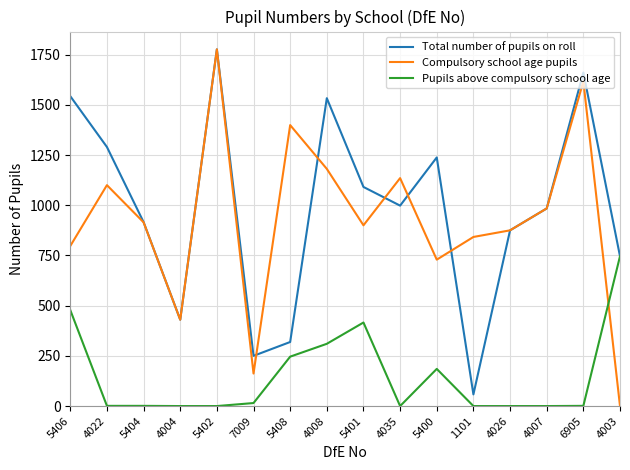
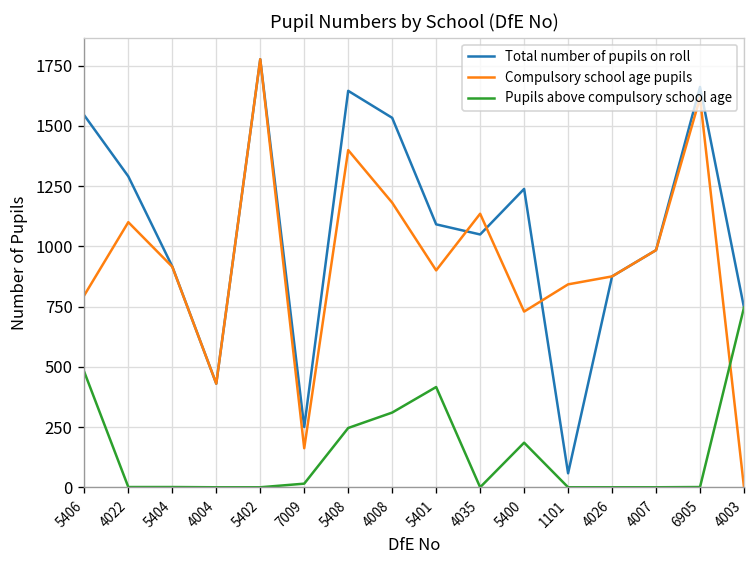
  {
    "Total number of pupils on roll": {
      "5406": 1540,
      "4022": 1290,
      "7009": 250,
-     "5408": 320,
+     "5408": 1650,
      "4008": 1530,
      "5401": 1090,
-     "4035": 1000,
+     "4035": 1050,
      "5400": 1240,
      "1101": 60
    },
    "Compulsory school age pupils": {
      "5406": 800,
      "4022": 1100,
      "7009": 160,
      "5408": 1400,
      "4008": 1180,
      "5401": 900,
      "4035": 1140,
      "5400": 730,
      "1101": 840,
      "4003": 0
    },
    "Pupils above compulsory school age": {
      "5406": 480,
      "4022": 0,
      "5404": 0,
      "4004": 0,
      "5402": 0,
      "7009": 20,
      "5408": 250,
      "4008": 310,
      "5401": 420,
      "4035": 0,
      "5400": 190,
      "1101": 0,
      "4026": 0,
      "4007": 0,
      "6905": 0
    }
  }
